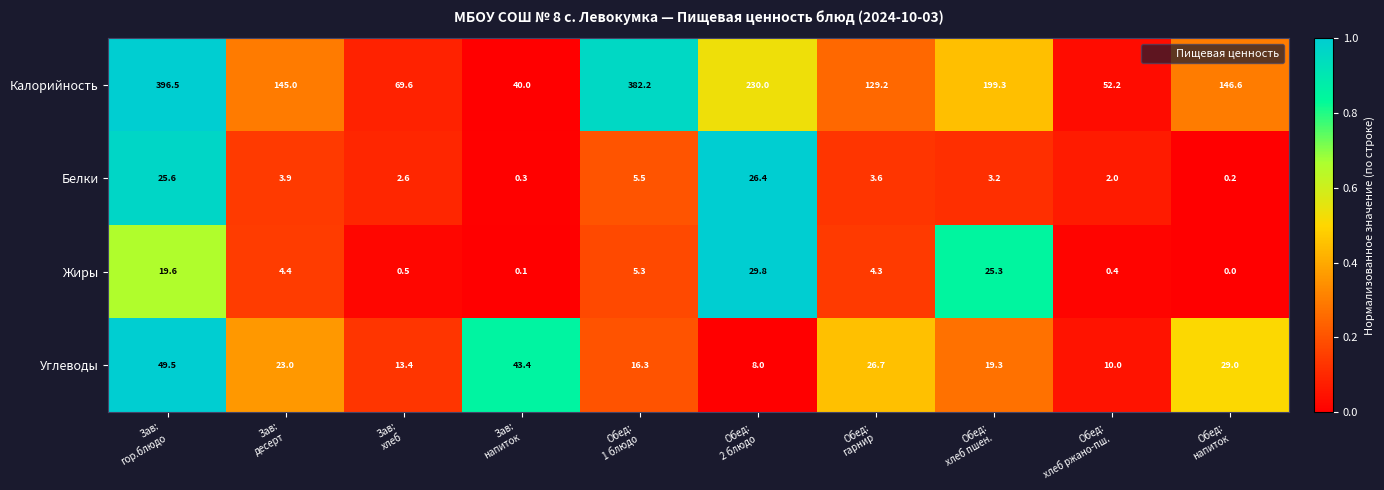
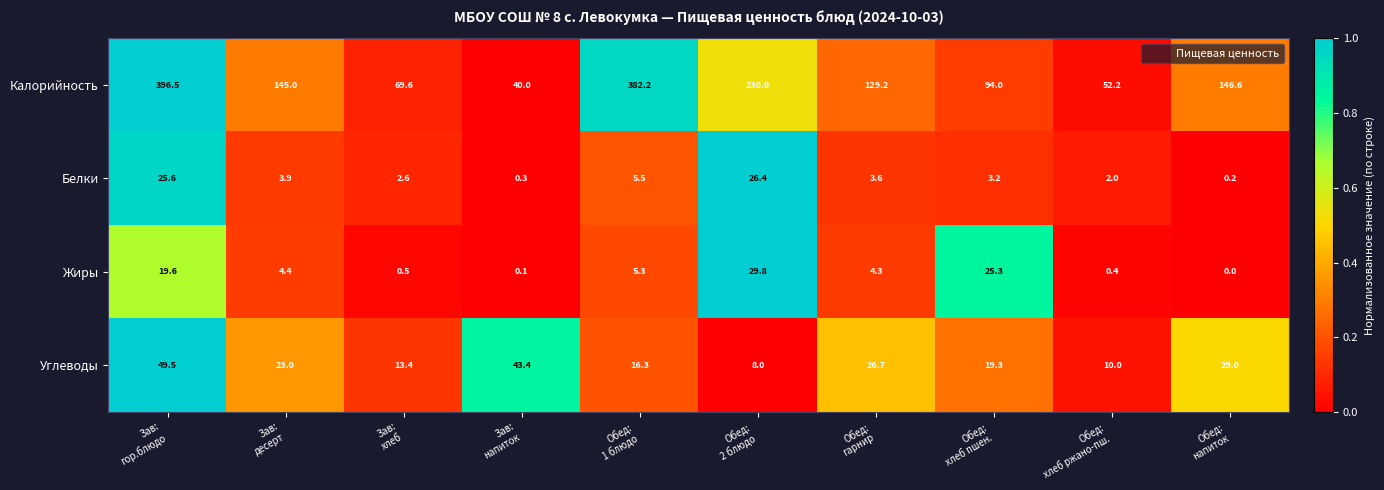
  {
    "Калорийность": {
      "Зав: гор.блюдо": 396.5,
      "Зав: десерт": 145.0,
      "Зав: хлеб": 69.6,
      "Зав: напиток": 40.0,
      "Обед: 1 блюдо": 382.2,
      "Обед: 2 блюдо": 230.0,
      "Обед: гарнир": 129.2,
-     "Обед: хлеб пшен.": 199.3,
+     "Обед: хлеб пшен.": 94.0,
      "Обед: хлеб ржано-пш.": 52.2,
      "Обед: напиток": 146.6
    },
    "Белки": {
      "Зав: гор.блюдо": 25.6,
      "Зав: десерт": 3.9,
      "Зав: хлеб": 2.6,
      "Зав: напиток": 0.3,
      "Обед: 1 блюдо": 5.5,
      "Обед: 2 блюдо": 26.4,
      "Обед: гарнир": 3.6,
      "Обед: хлеб пшен.": 3.2,
      "Обед: хлеб ржано-пш.": 2.0,
      "Обед: напиток": 0.2
    },
    "Жиры": {
      "Зав: гор.блюдо": 19.6,
      "Зав: десерт": 4.4,
      "Зав: хлеб": 0.5,
      "Зав: напиток": 0.1,
      "Обед: 1 блюдо": 5.3,
      "Обед: 2 блюдо": 29.8,
      "Обед: гарнир": 4.3,
      "Обед: хлеб пшен.": 25.3,
      "Обед: хлеб ржано-пш.": 0.4,
      "Обед: напиток": 0.0
    },
    "Углеводы": {
      "Зав: гор.блюдо": 49.5,
      "Зав: десерт": 23.0,
      "Зав: хлеб": 13.4,
      "Зав: напиток": 43.4,
      "Обед: 1 блюдо": 16.3,
      "Обед: 2 блюдо": 8.0,
      "Обед: гарнир": 26.7,
      "Обед: хлеб пшен.": 19.3,
      "Обед: хлеб ржано-пш.": 10.0,
      "Обед: напиток": 29.0
    }
  }
